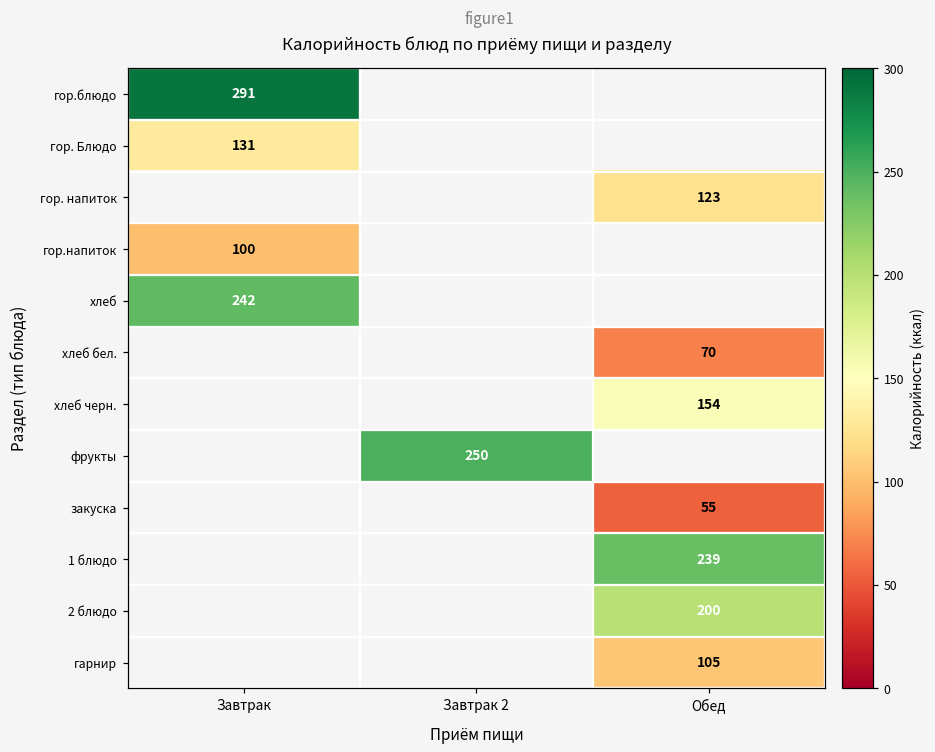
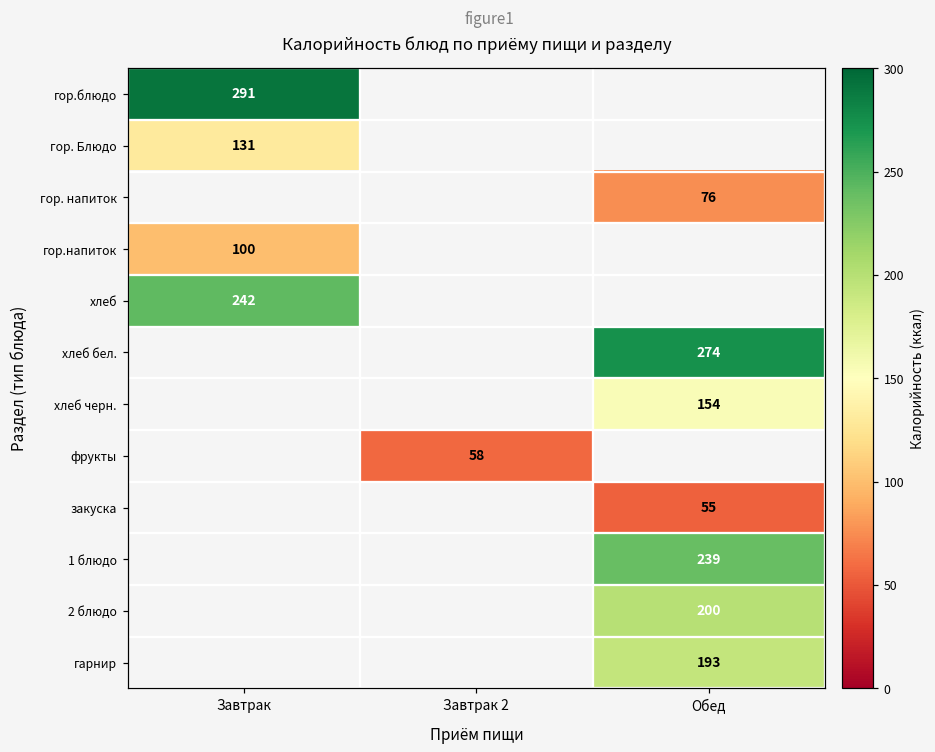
  {
    "гор.блюдо": {
      "Завтрак": 291
    },
    "гор. Блюдо": {
      "Завтрак": 131
    },
    "гор. напиток": {
-     "Обед": 123
+     "Обед": 76
    },
    "гор.напиток": {
      "Завтрак": 100
    },
    "хлеб": {
      "Завтрак": 242
    },
    "хлеб бел.": {
-     "Обед": 70
+     "Обед": 274
    },
    "хлеб черн.": {
      "Обед": 154
    },
    "фрукты": {
-     "Завтрак 2": 250
+     "Завтрак 2": 58
    },
    "закуска": {
      "Обед": 55
    },
    "1 блюдо": {
      "Обед": 239
    },
    "2 блюдо": {
      "Обед": 200
    },
    "гарнир": {
-     "Обед": 105
+     "Обед": 193
    }
  }
